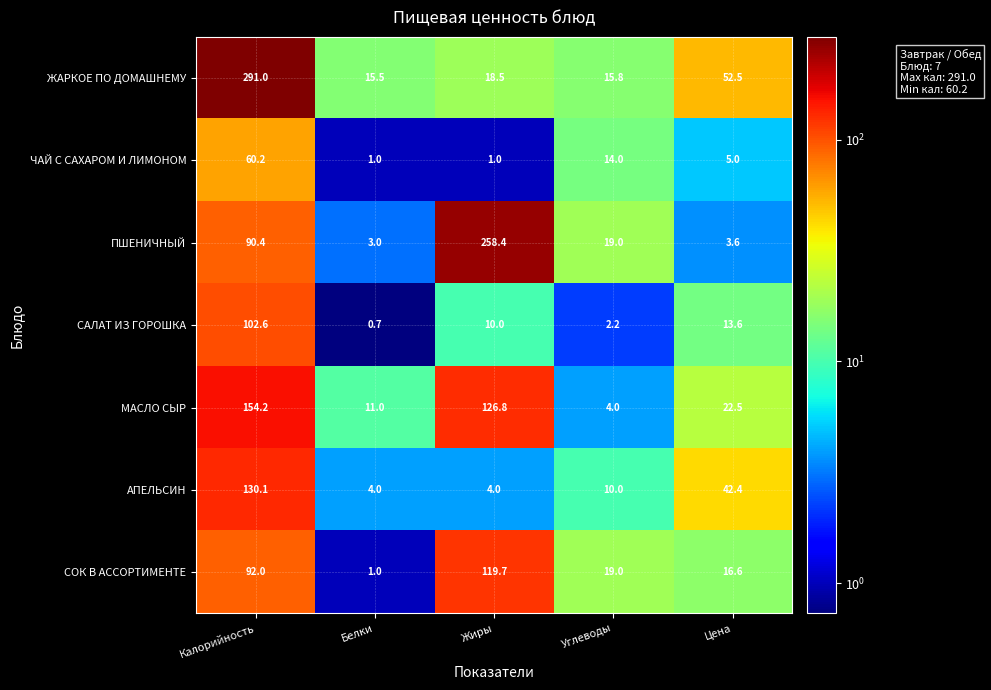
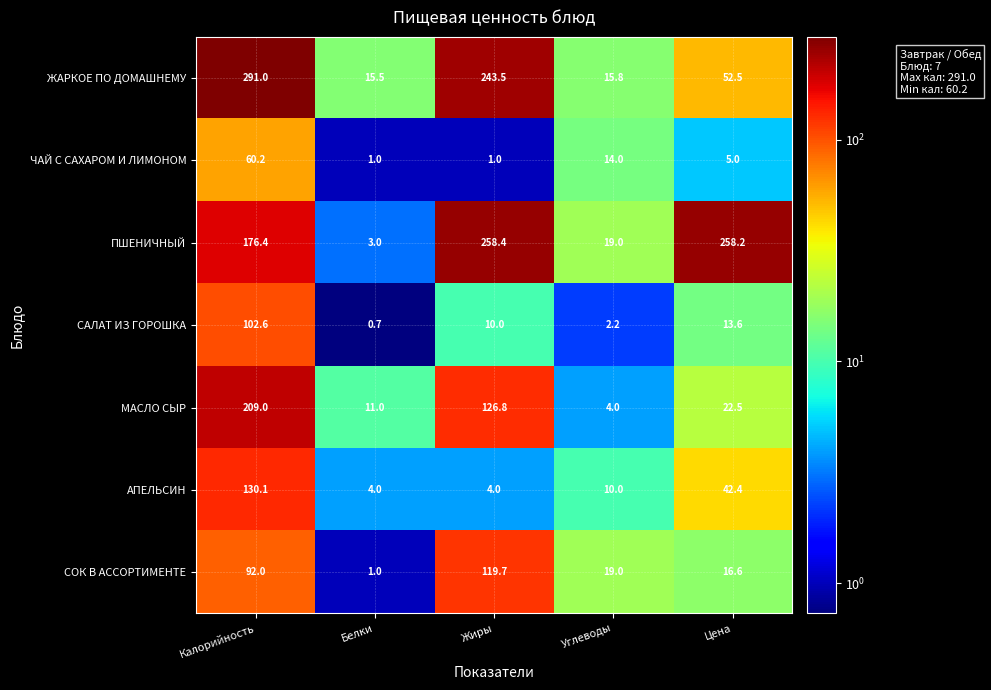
  {
    "ЖАРКОЕ ПО ДОМАШНЕМУ": {
      "Калорийность": 291.0,
      "Белки": 15.5,
-     "Жиры": 18.5,
+     "Жиры": 243.5,
      "Углеводы": 15.8,
      "Цена": 52.5
    },
    "ЧАЙ С САХАРОМ И ЛИМОНОМ": {
      "Калорийность": 60.2,
      "Белки": 1.0,
      "Жиры": 1.0,
      "Углеводы": 14.0,
      "Цена": 5.0
    },
    "ПШЕНИЧНЫЙ": {
-     "Калорийность": 90.4,
+     "Калорийность": 176.4,
      "Белки": 3.0,
      "Жиры": 258.4,
      "Углеводы": 19.0,
-     "Цена": 3.6
+     "Цена": 258.2
    },
    "САЛАТ ИЗ ГОРОШКА": {
      "Калорийность": 102.6,
      "Белки": 0.7,
      "Жиры": 10.0,
      "Углеводы": 2.2,
      "Цена": 13.6
    },
    "МАСЛО СЫР": {
-     "Калорийность": 154.2,
+     "Калорийность": 209.0,
      "Белки": 11.0,
      "Жиры": 126.8,
      "Углеводы": 4.0,
      "Цена": 22.5
    },
    "АПЕЛЬСИН": {
      "Калорийность": 130.1,
      "Белки": 4.0,
      "Жиры": 4.0,
      "Углеводы": 10.0,
      "Цена": 42.4
    },
    "СОК В АССОРТИМЕНТЕ": {
      "Калорийность": 92.0,
      "Белки": 1.0,
      "Жиры": 119.7,
      "Углеводы": 19.0,
      "Цена": 16.6
    }
  }
